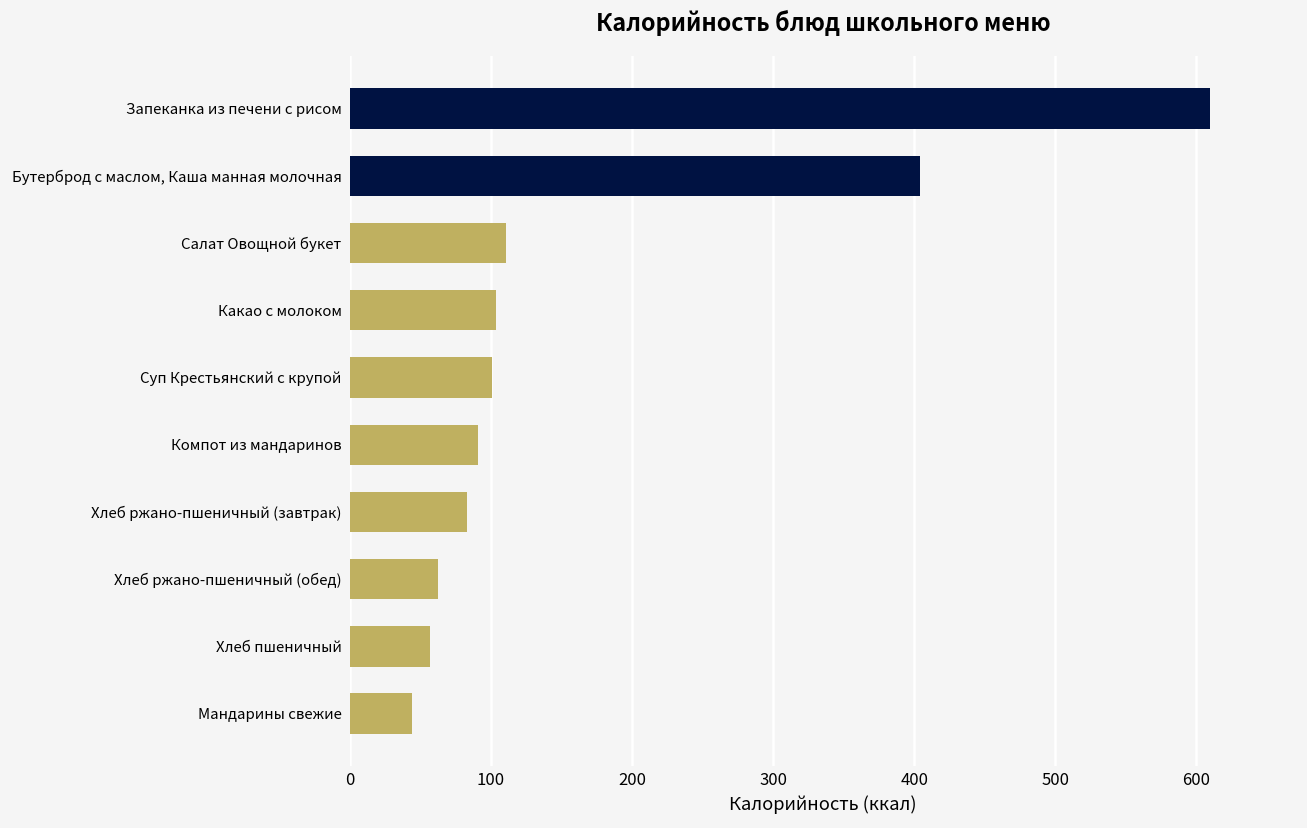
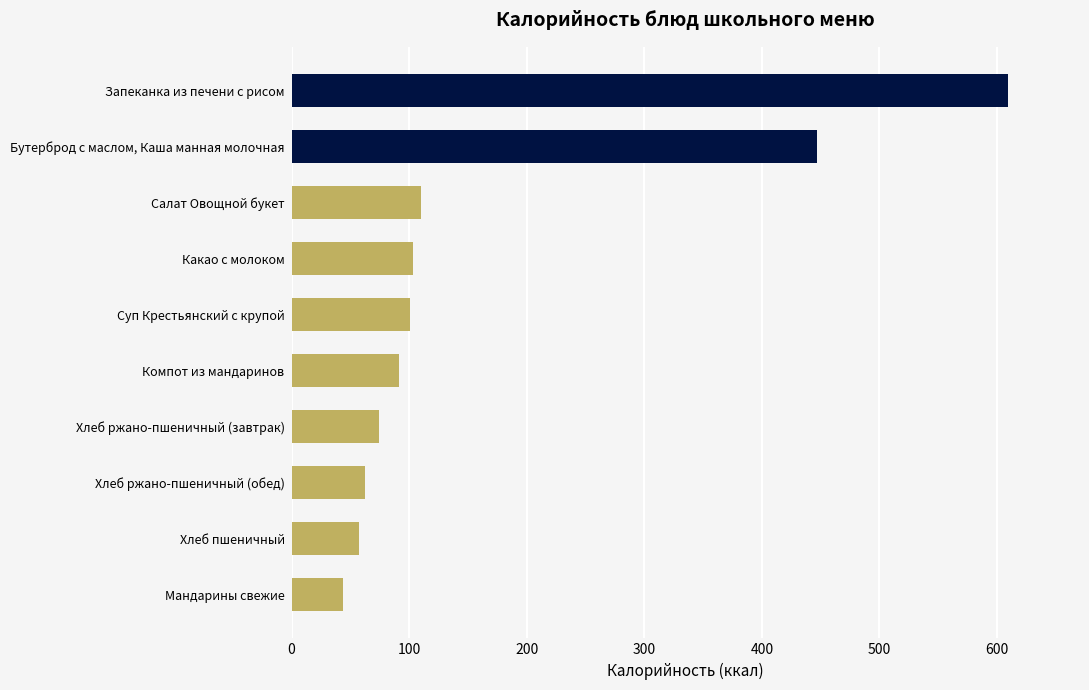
  {
    "Запеканка из печени с рисом": 610,
-   "Бутерброд с маслом, Каша манная молочная": 404,
+   "Бутерброд с маслом, Каша манная молочная": 447,
    "Салат Овощной букет": 110,
    "Какао с молоком": 104,
    "Суп Крестьянский с крупой": 101,
    "Компот из мандаринов": 91,
-   "Хлеб ржано-пшеничный (завтрак)": 83,
+   "Хлеб ржано-пшеничный (завтрак)": 74,
    "Хлеб ржано-пшеничный (обед)": 63,
    "Хлеб пшеничный": 57,
    "Мандарины свежие": 44
  }
